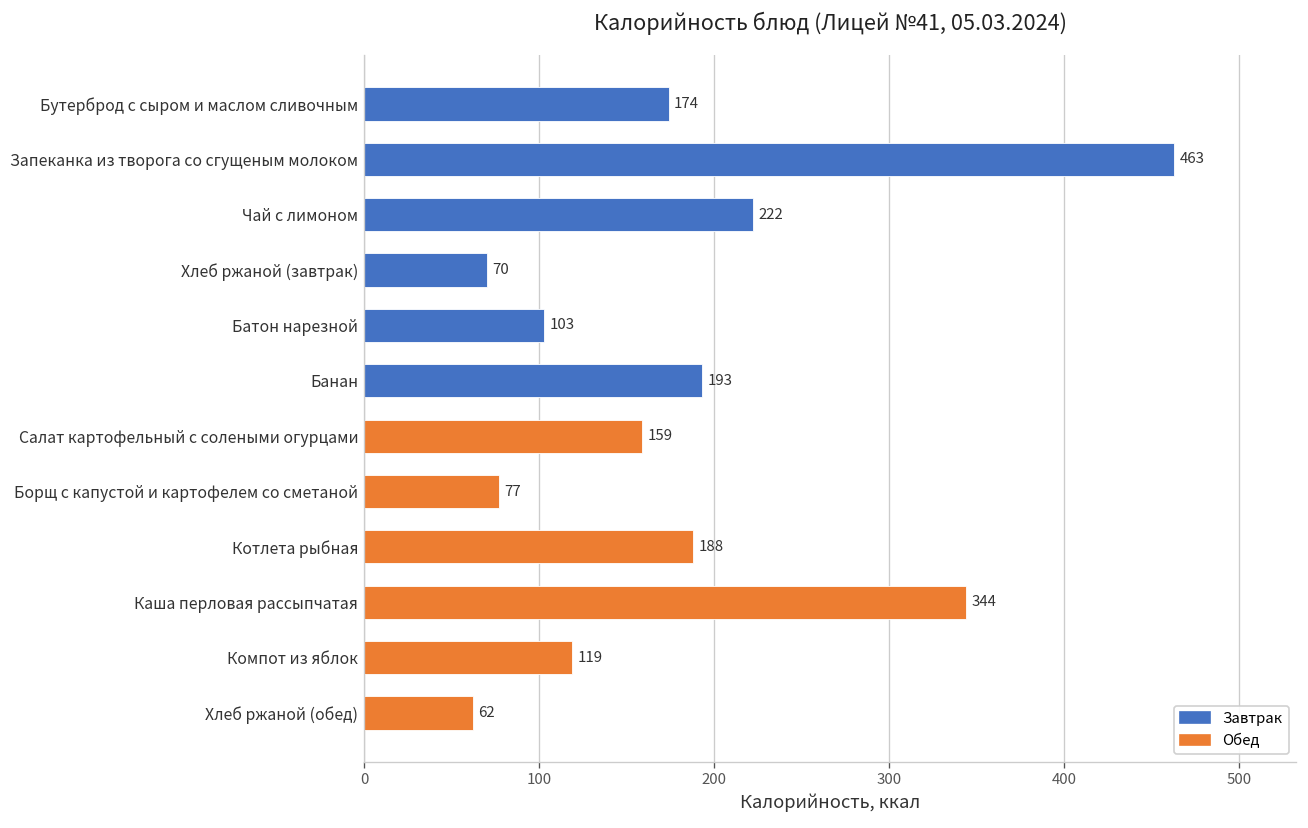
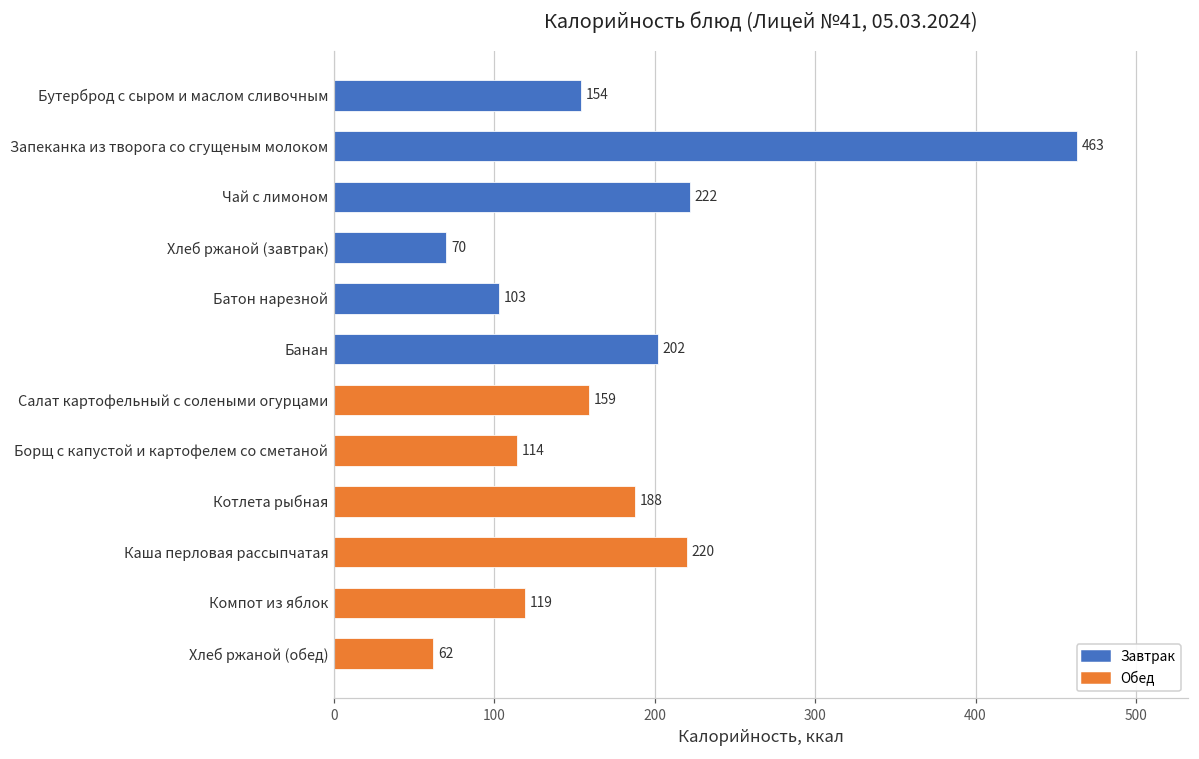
  {
-   "Бутерброд с сыром и маслом сливочным": 174,
+   "Бутерброд с сыром и маслом сливочным": 154,
    "Запеканка из творога со сгущеным молоком": 463,
    "Чай с лимоном": 222,
    "Хлеб ржаной (завтрак)": 70,
    "Батон нарезной": 103,
-   "Банан": 193,
+   "Банан": 202,
    "Салат картофельный с солеными огурцами": 159,
-   "Борщ с капустой и картофелем со сметаной": 77,
+   "Борщ с капустой и картофелем со сметаной": 114,
    "Котлета рыбная": 188,
-   "Каша перловая рассыпчатая": 344,
+   "Каша перловая рассыпчатая": 220,
    "Компот из яблок": 119,
    "Хлеб ржаной (обед)": 62
  }
